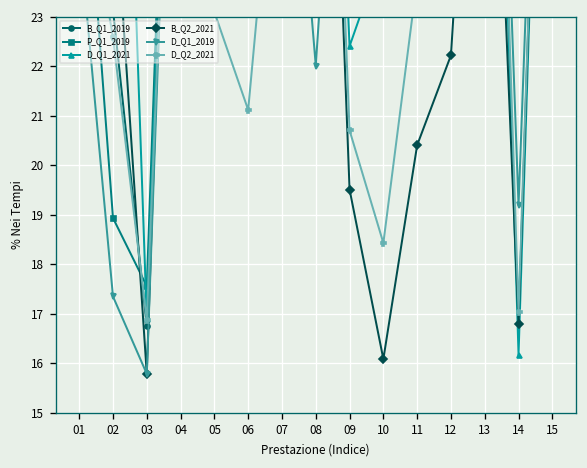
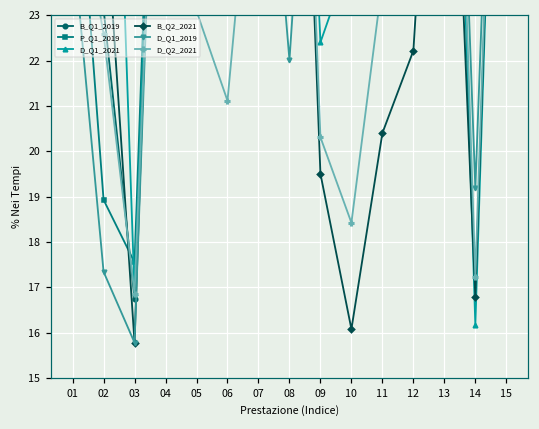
  {
    "D_Q2_2021": {
      "06": 21.1,
-     "09": 20.7,
+     "09": 20.3,
      "10": 18.4,
-     "14": 17.0
+     "14": 17.2
    }
  }
